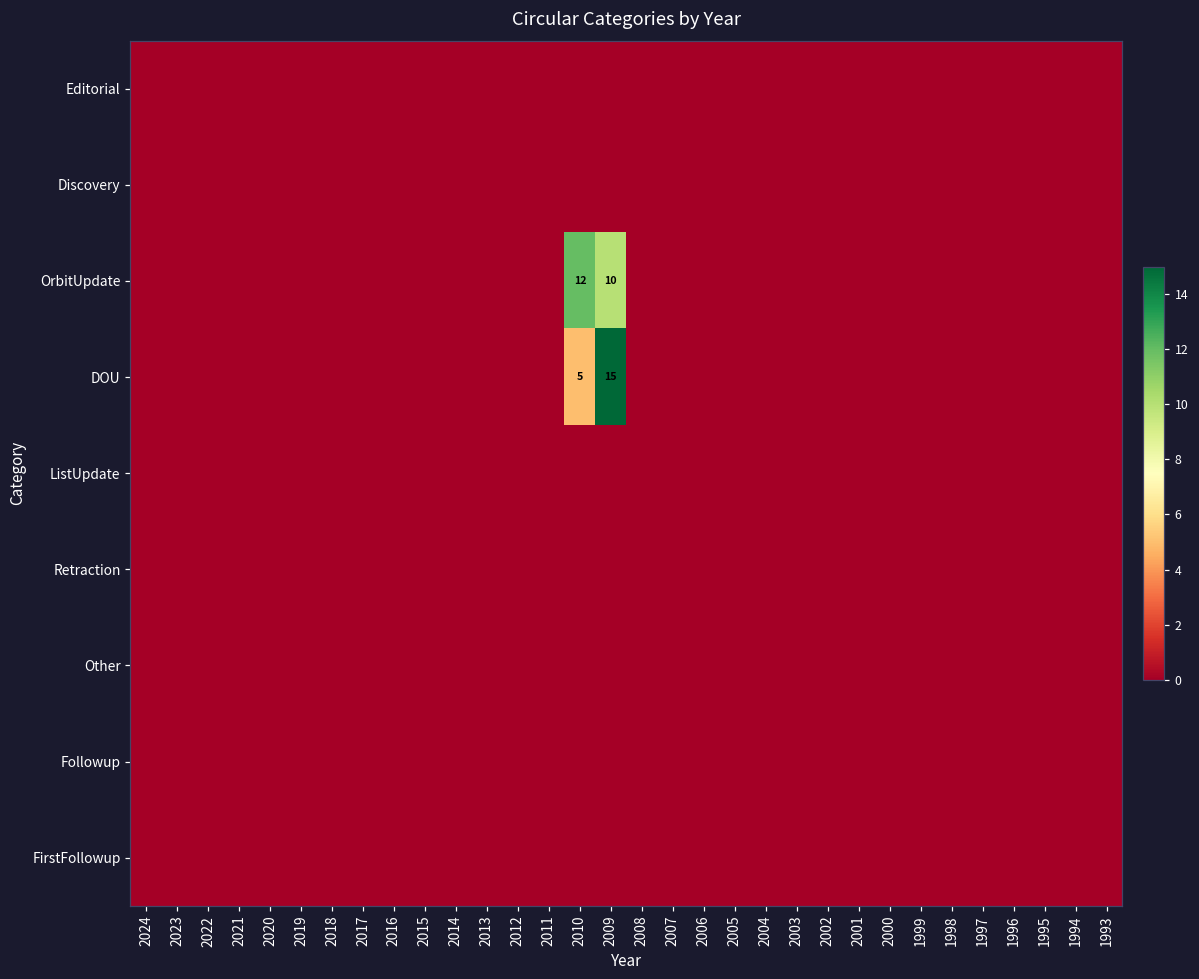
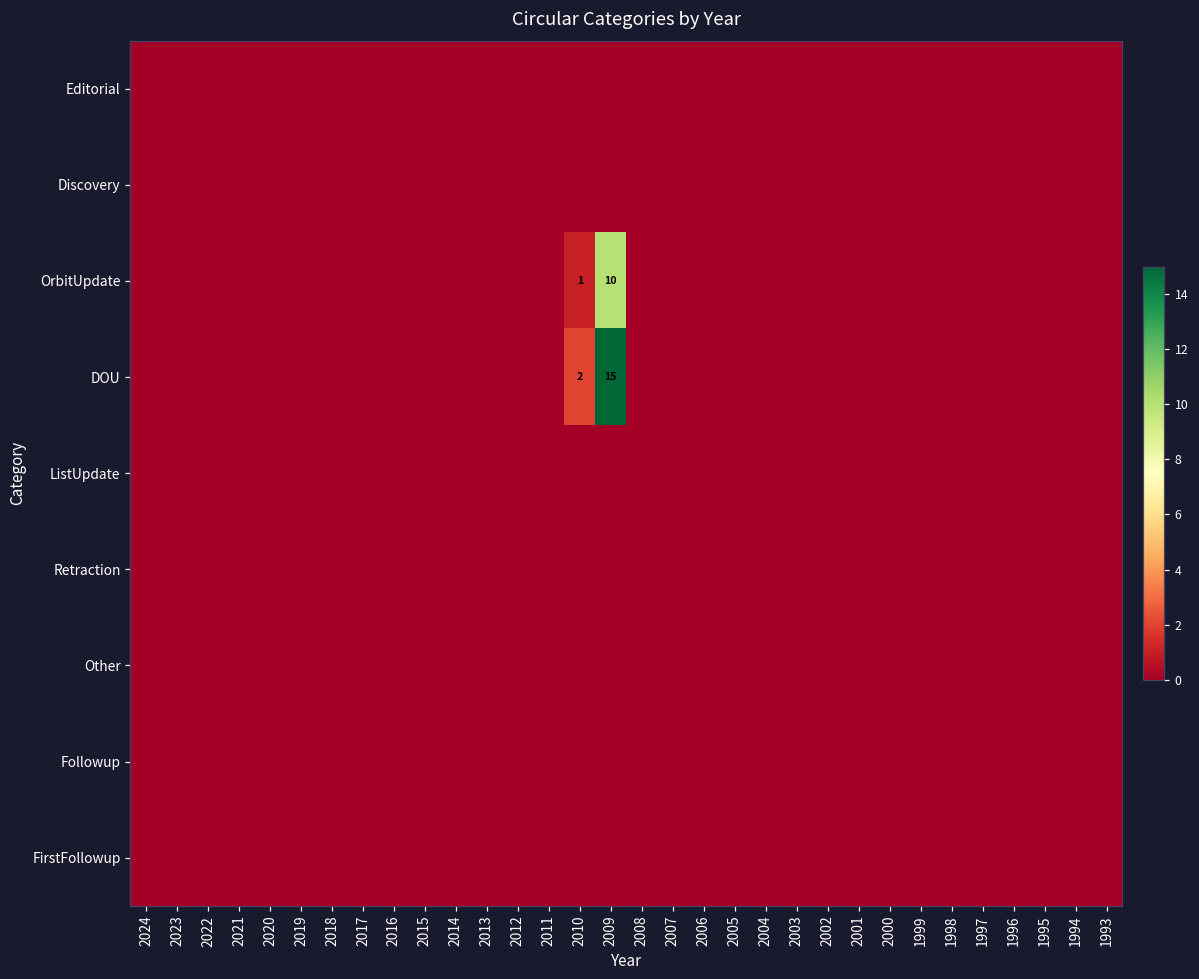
  {
    "OrbitUpdate": {
-     "2010": 12,
+     "2010": 1,
      "2009": 10
    },
    "DOU": {
-     "2010": 5,
+     "2010": 2,
      "2009": 15
    }
  }
